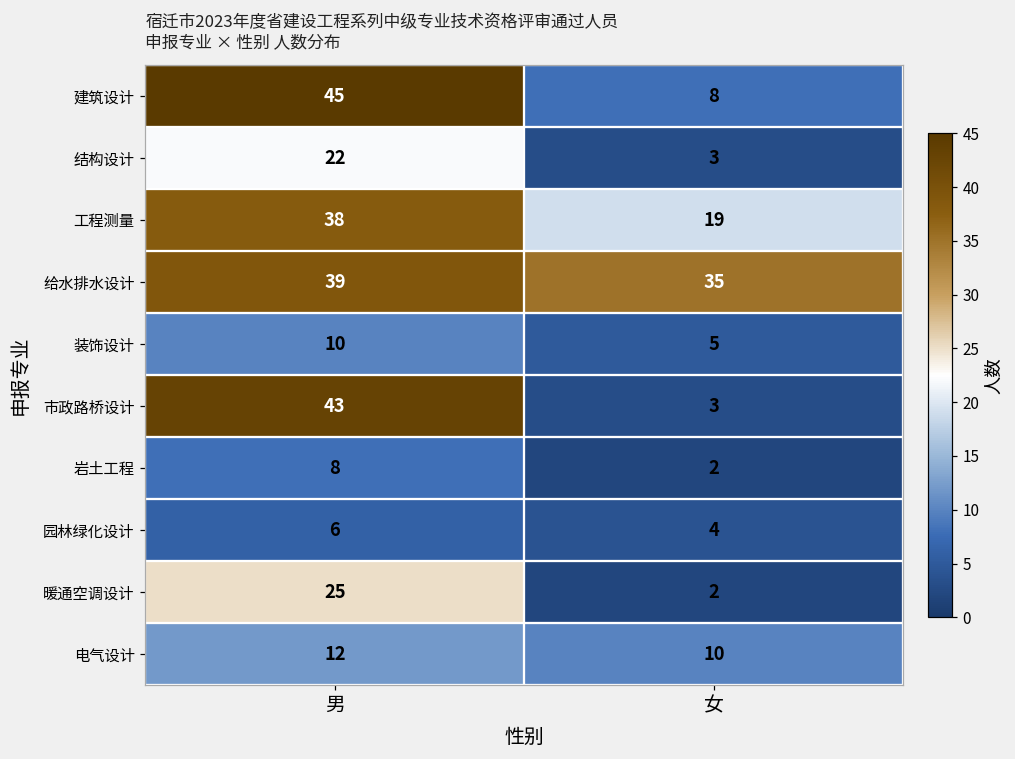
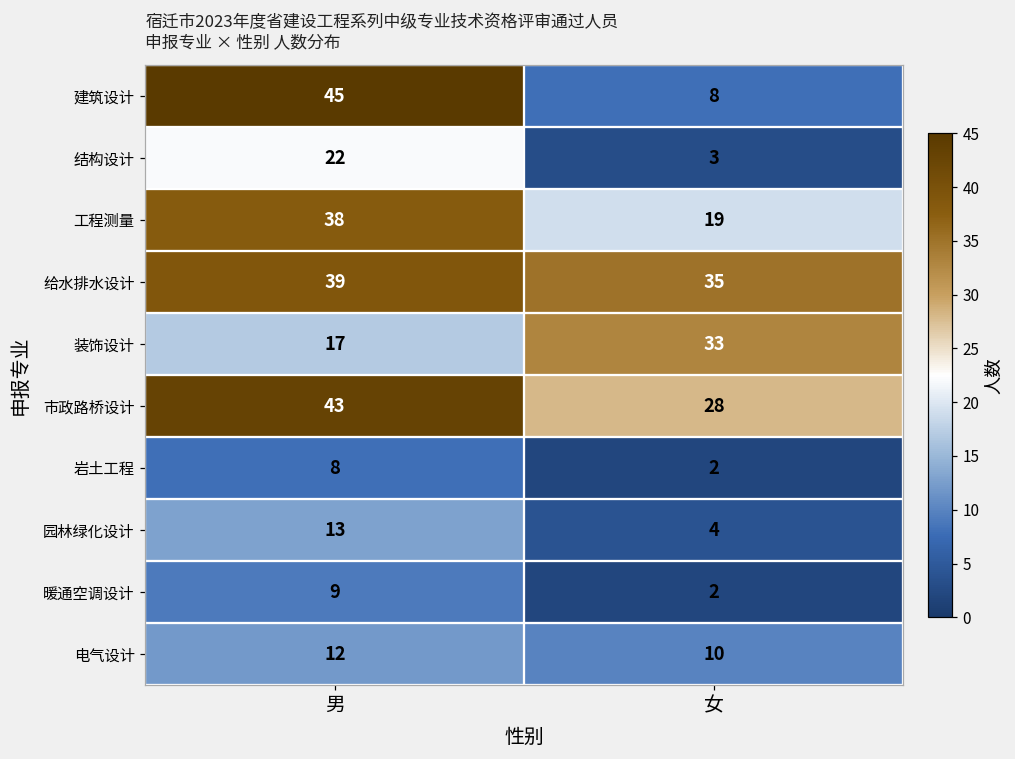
  {
    "建筑设计": {
      "男": 45,
      "女": 8
    },
    "结构设计": {
      "男": 22,
      "女": 3
    },
    "工程测量": {
      "男": 38,
      "女": 19
    },
    "给水排水设计": {
      "男": 39,
      "女": 35
    },
    "装饰设计": {
-     "男": 10,
-     "女": 5
+     "男": 17,
+     "女": 33
    },
    "市政路桥设计": {
      "男": 43,
-     "女": 3
+     "女": 28
    },
    "岩土工程": {
      "男": 8,
      "女": 2
    },
    "园林绿化设计": {
-     "男": 6,
+     "男": 13,
      "女": 4
    },
    "暖通空调设计": {
-     "男": 25,
+     "男": 9,
      "女": 2
    },
    "电气设计": {
      "男": 12,
      "女": 10
    }
  }
